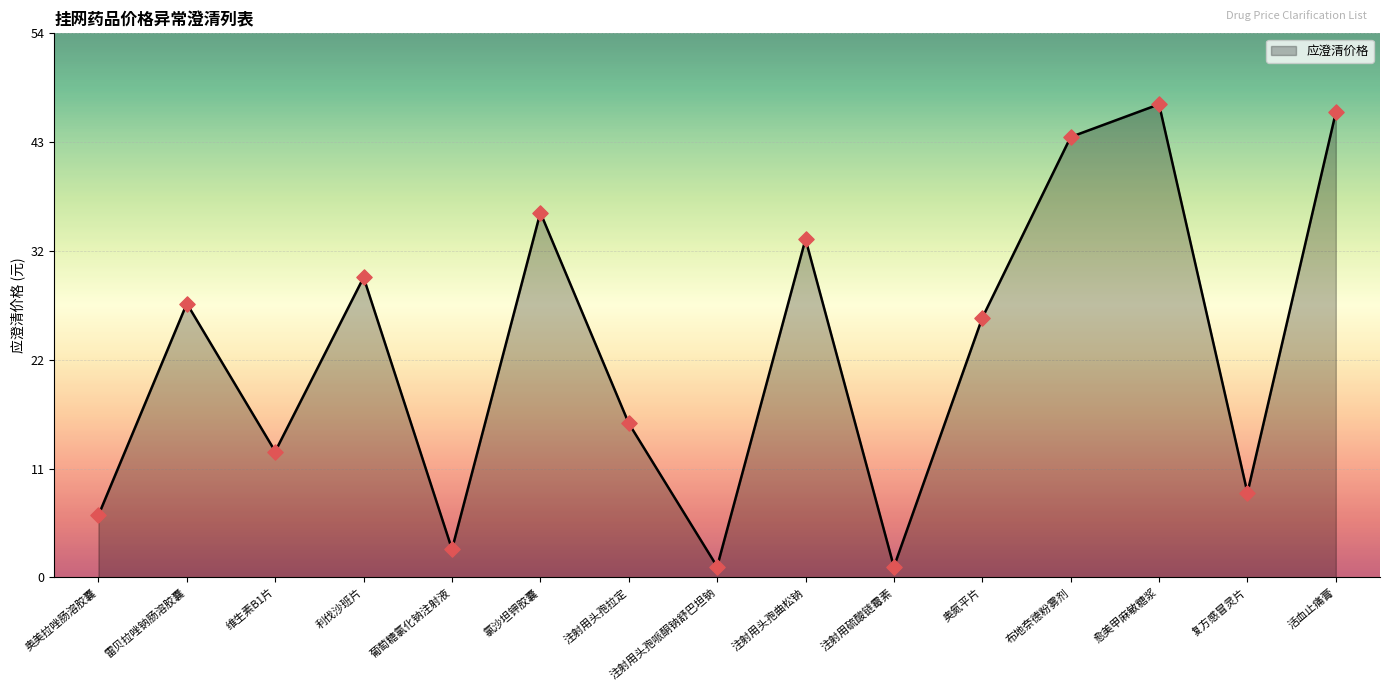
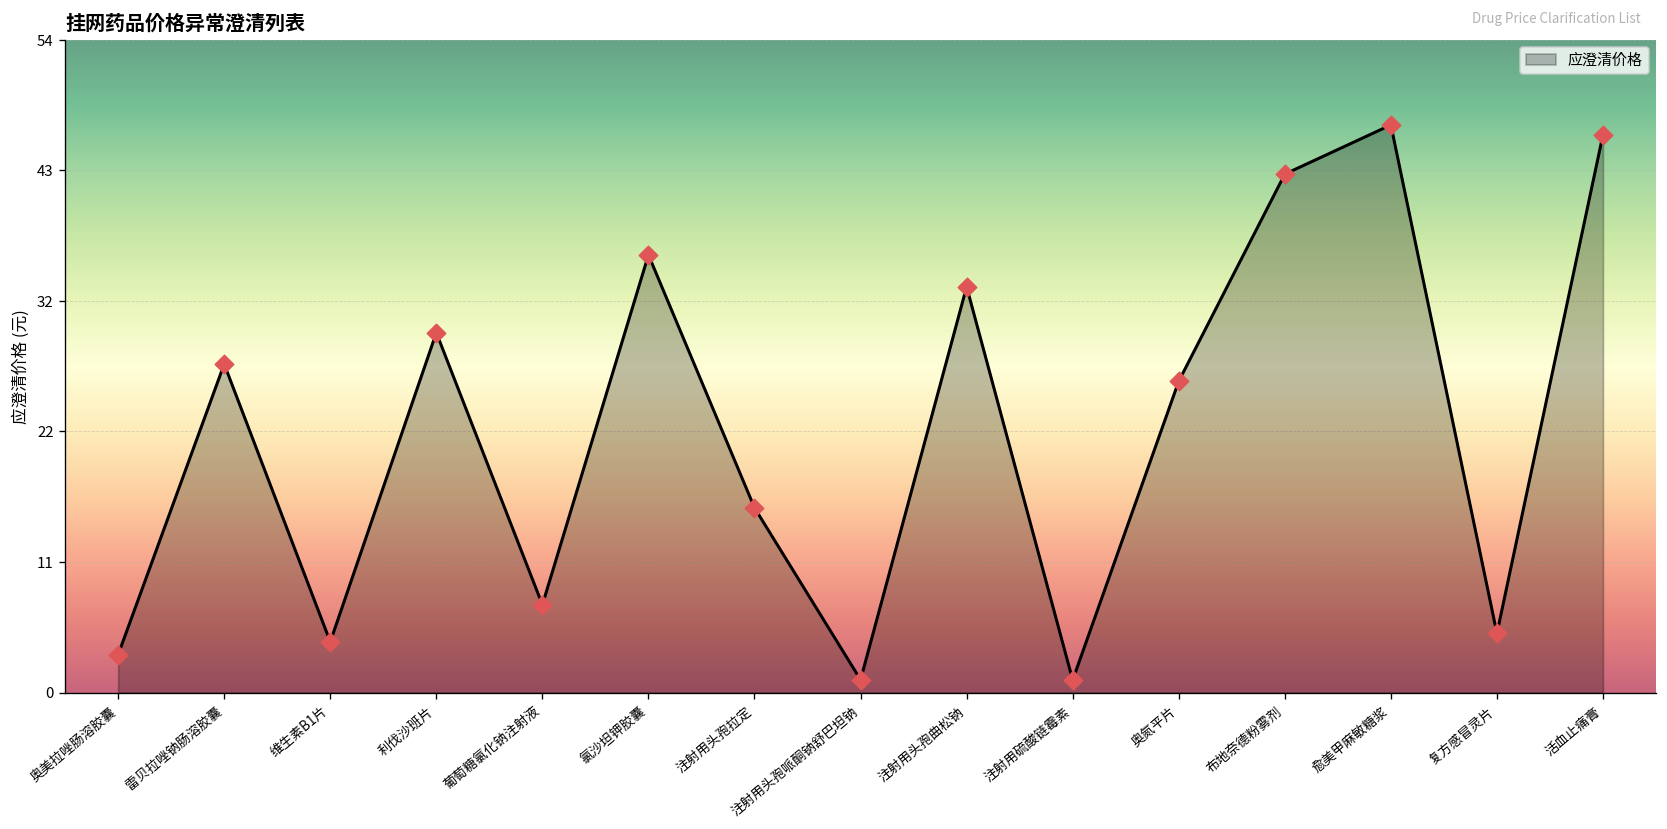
  {
-   "奥美拉唑肠溶胶囊": 6.2,
+   "奥美拉唑肠溶胶囊": 3.1,
    "雷贝拉唑钠肠溶胶囊": 27.2,
-   "维生素B1片": 12.5,
+   "维生素B1片": 4.2,
    "利伐沙班片": 29.8,
-   "葡萄糖氯化钠注射液": 2.8,
+   "葡萄糖氯化钠注射液": 7.3,
    "氯沙坦钾胶囊": 36.2,
    "注射用头孢拉定": 15.3,
    "注射用头孢哌酮钠舒巴坦钠": 1.1,
    "注射用头孢曲松钠": 33.6,
    "注射用硫酸链霉素": 1.0,
    "奥氮平片": 25.8,
-   "布地奈德粉雾剂": 43.8,
+   "布地奈德粉雾剂": 42.9,
    "愈美甲麻敏糖浆": 47.0,
-   "复方感冒灵片": 8.4,
+   "复方感冒灵片": 4.9,
    "活血止痛膏": 46.2
  }
